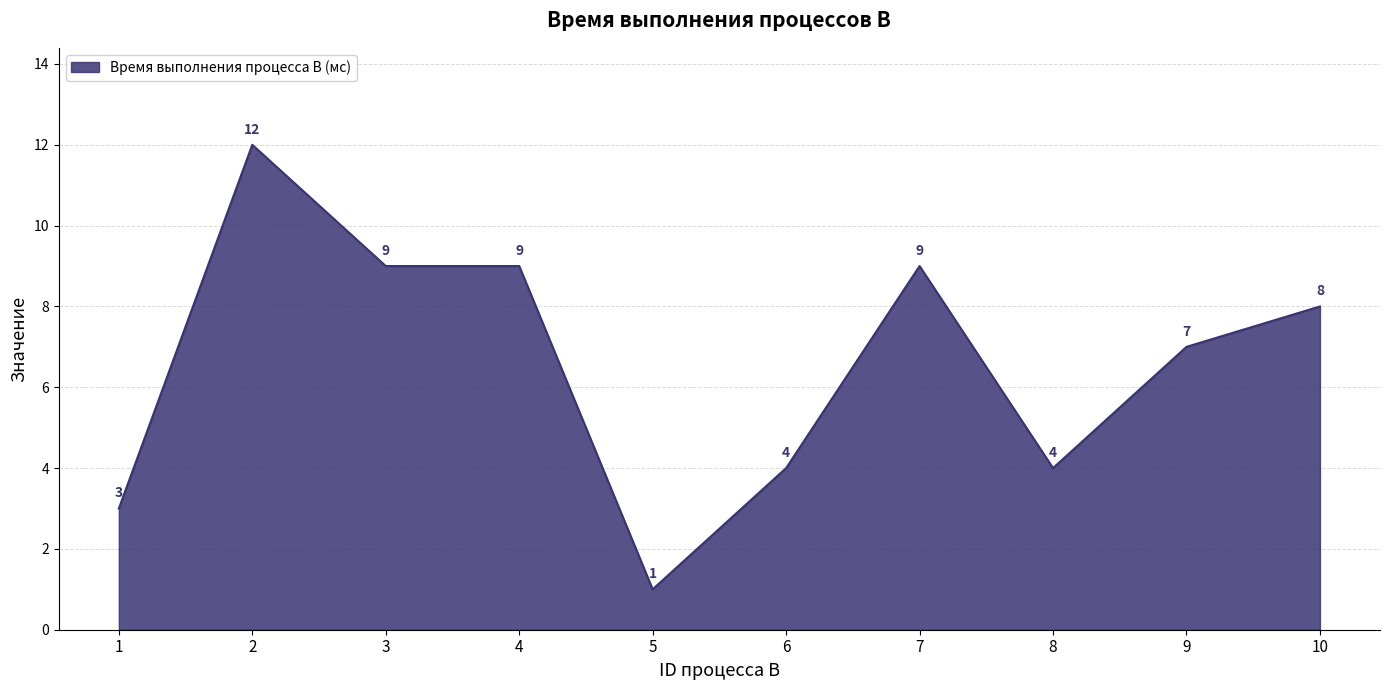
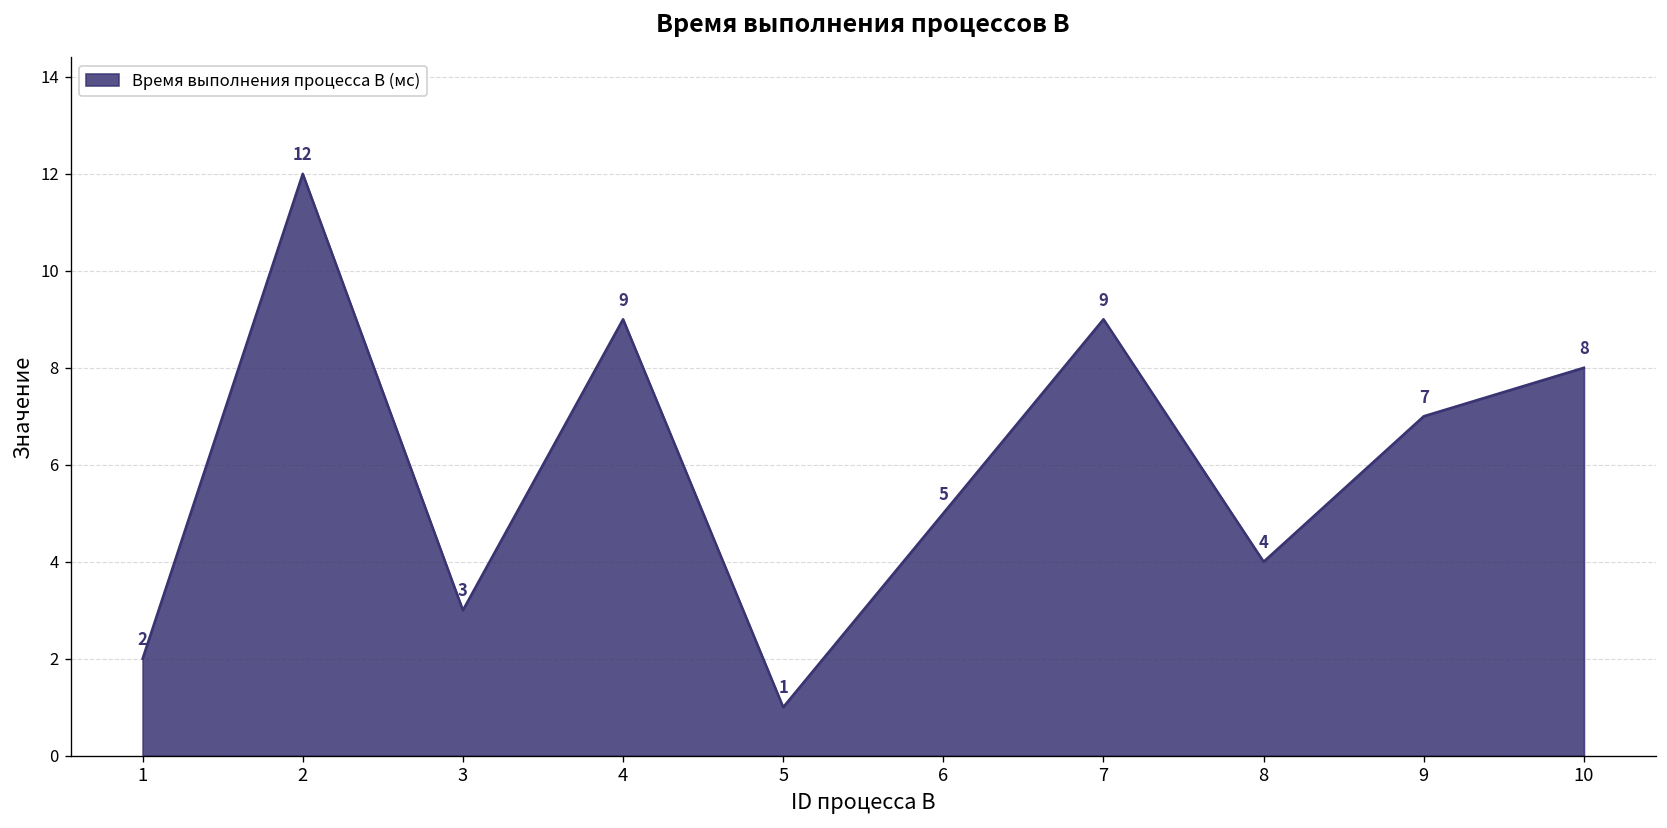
  {
-   "1": 3,
+   "1": 2,
    "2": 12,
-   "3": 9,
+   "3": 3,
    "4": 9,
    "5": 1,
-   "6": 4,
+   "6": 5,
    "7": 9,
    "8": 4,
    "9": 7,
    "10": 8
  }
